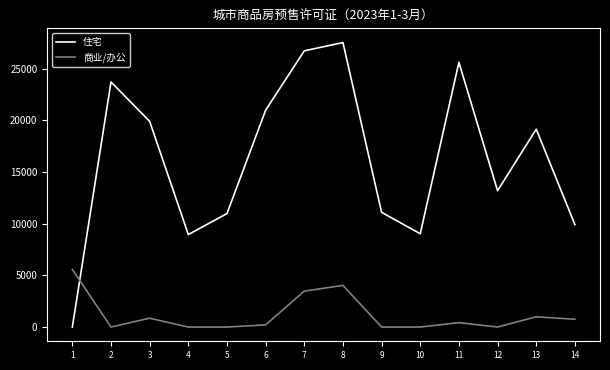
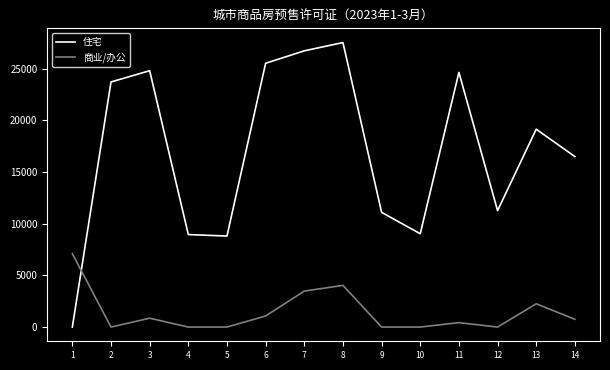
  {
    "住宅": {
      "1": 0,
      "2": 23700,
-     "3": 19900,
+     "3": 24800,
      "4": 8900,
-     "5": 11000,
-     "6": 21000,
+     "5": 8800,
+     "6": 25500,
      "7": 26700,
      "8": 27500,
      "9": 11100,
      "10": 9000,
-     "11": 25600,
-     "12": 13200,
+     "11": 24600,
+     "12": 11300,
      "13": 19100,
-     "14": 9900
+     "14": 16500
    },
    "商业/办公": {
-     "1": 5600,
+     "1": 7100,
      "2": 0,
      "3": 900,
      "4": 0,
      "5": 0,
-     "6": 200,
+     "6": 1100,
      "7": 3500,
      "8": 4000,
      "9": 0,
      "10": 0,
      "11": 400,
      "12": 0,
-     "13": 1000,
+     "13": 2200,
      "14": 800
    }
  }
